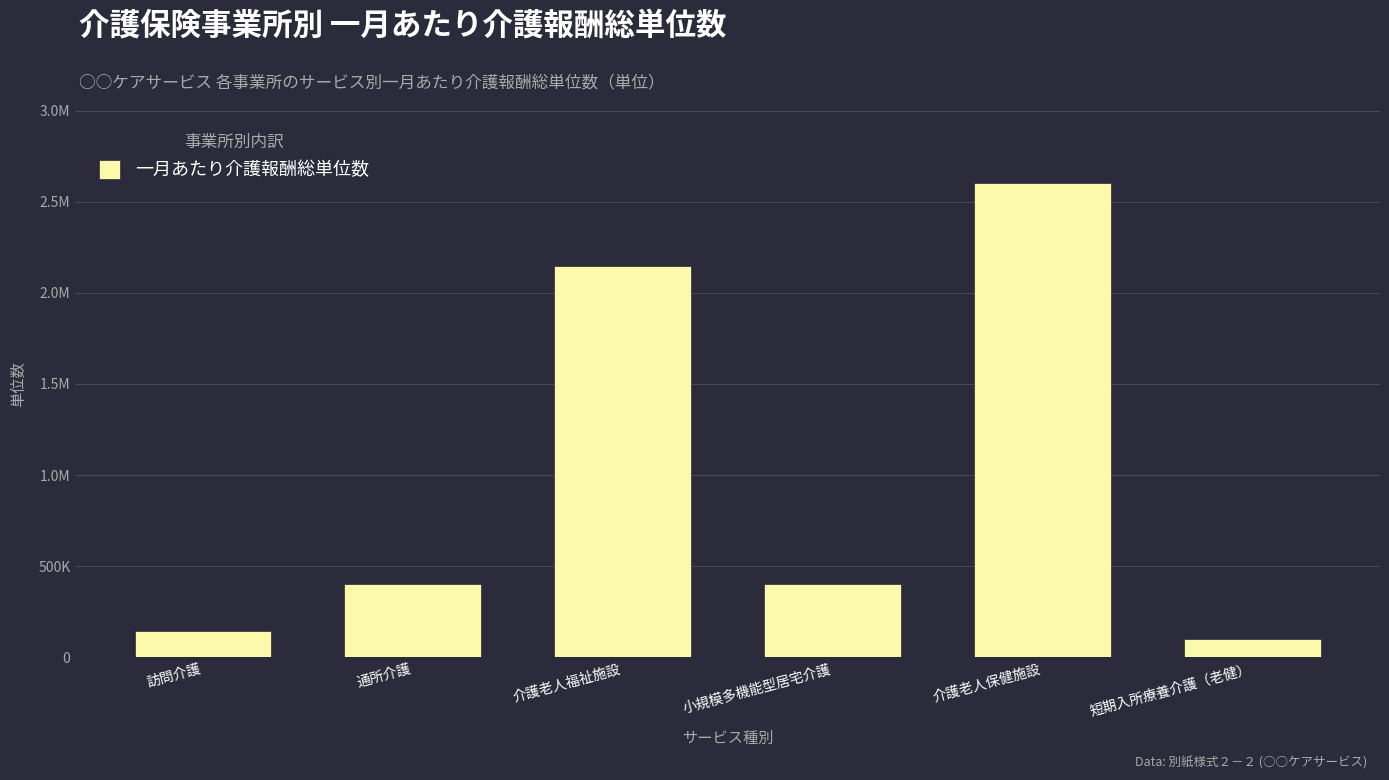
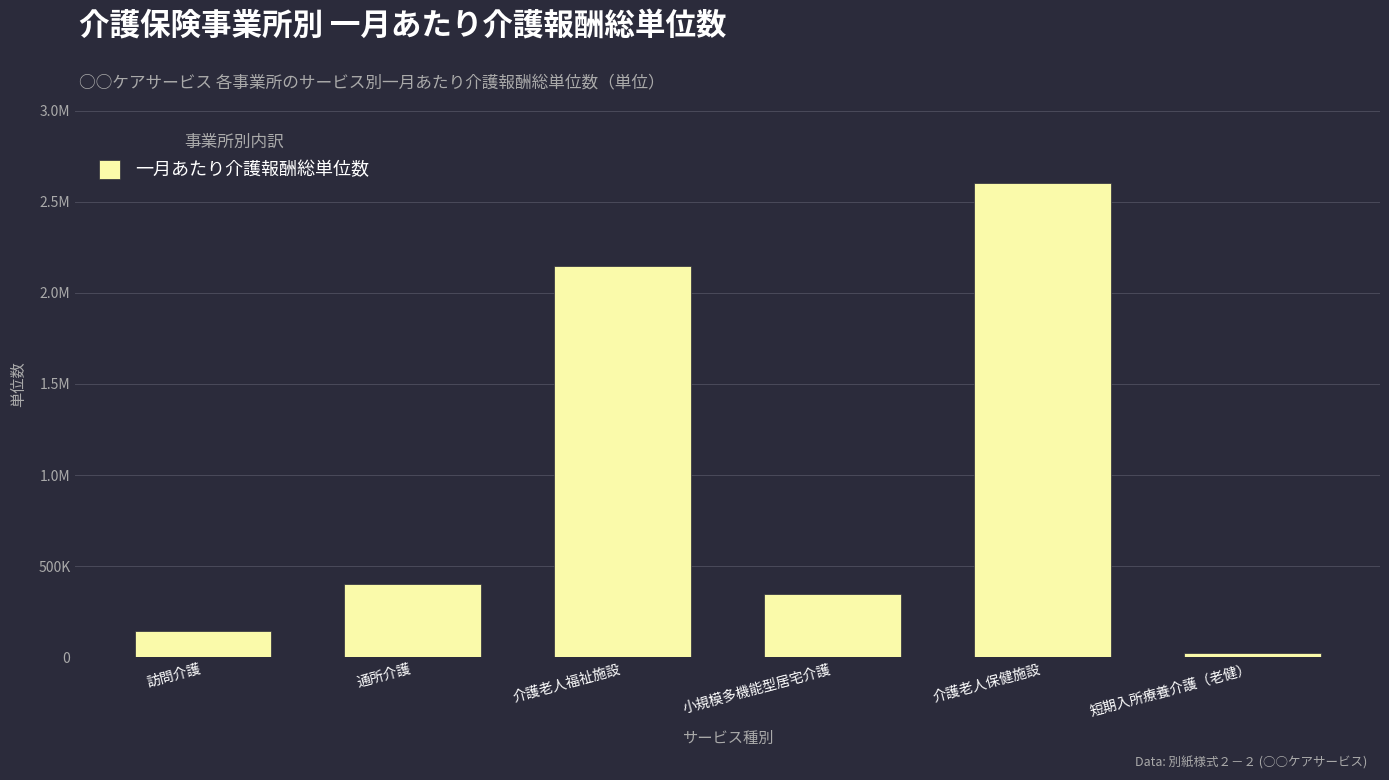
  {
    "訪問介護": 140000,
    "通所介護": 400000,
    "介護老人福祉施設": 2140000,
-   "小規模多機能型居宅介護": 400000,
+   "小規模多機能型居宅介護": 350000,
    "介護老人保健施設": 2600000,
-   "短期入所療養介護（老健）": 100000
+   "短期入所療養介護（老健）": 20000
  }
